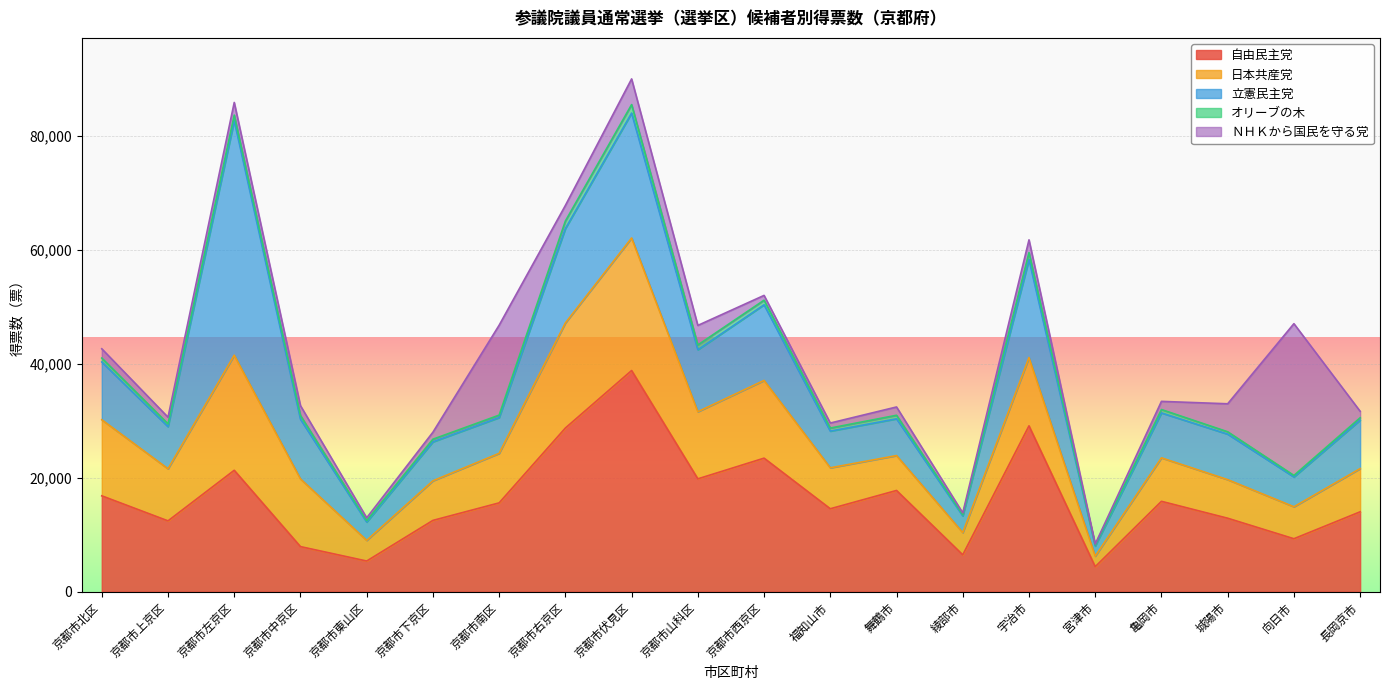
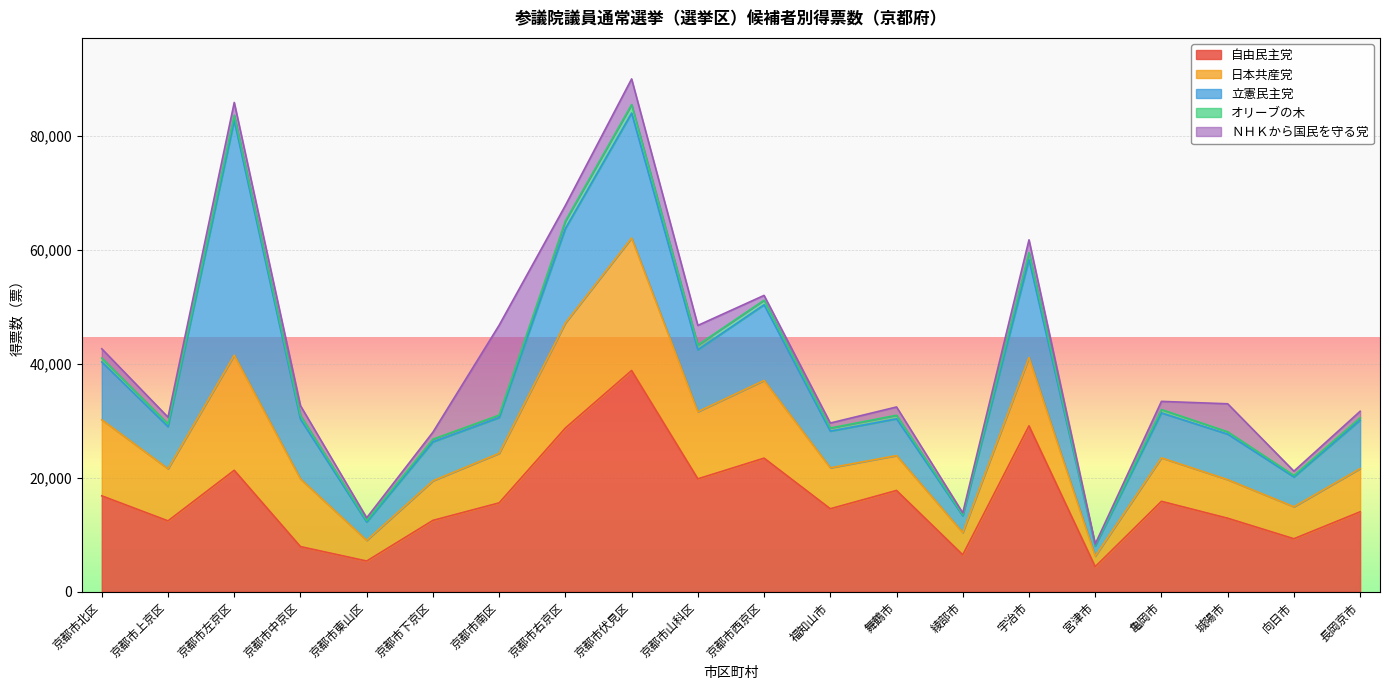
  {
    "自由民主党": {
      "京都市北区": "17,000",
      "京都市上京区": "12,000",
      "京都市左京区": "21,000",
      "京都市中京区": "8,000",
      "京都市東山区": "5,000",
      "京都市下京区": "13,000",
      "京都市南区": "16,000",
      "京都市右京区": "29,000",
      "京都市伏見区": "39,000",
      "京都市山科区": "20,000",
      "京都市西京区": "23,000",
      "福知山市": "15,000",
      "舞鶴市": "18,000",
      "綾部市": "6,000",
      "宇治市": "29,000",
      "宮津市": "4,000",
      "亀岡市": "16,000",
      "城陽市": "13,000",
      "向日市": "9,000",
      "長岡京市": "14,000"
    },
    "日本共産党": {
      "京都市北区": "13,000",
      "京都市上京区": "9,000",
      "京都市左京区": "20,000",
      "京都市中京区": "12,000",
      "京都市東山区": "4,000",
      "京都市下京区": "7,000",
      "京都市南区": "9,000",
      "京都市右京区": "18,000",
      "京都市伏見区": "23,000",
      "京都市山科区": "12,000",
      "京都市西京区": "14,000",
      "福知山市": "7,000",
      "舞鶴市": "6,000",
      "綾部市": "4,000",
      "宇治市": "12,000",
      "宮津市": "2,000",
      "亀岡市": "8,000",
      "城陽市": "7,000",
      "向日市": "6,000",
      "長岡京市": "8,000"
    },
    "立憲民主党": {
      "京都市北区": "10,000",
      "京都市上京区": "7,000",
      "京都市左京区": "41,000",
      "京都市中京区": "10,000",
      "京都市下京区": "7,000",
      "京都市右京区": "17,000",
      "京都市伏見区": "22,000",
      "京都市山科区": "11,000",
      "京都市西京区": "13,000",
      "福知山市": "6,000",
      "舞鶴市": "6,000",
      "宇治市": "17,000",
      "亀岡市": "8,000"
    },
    "オリーブの木": {
      "京都市北区": "1,000",
      "京都市上京区": "0",
      "京都市左京区": "1,000",
      "京都市中京区": "1,000",
      "京都市下京区": "0",
      "京都市右京区": "1,000",
      "京都市伏見区": "1,000",
      "京都市山科区": "1,000",
      "京都市西京区": "1,000",
      "福知山市": "1,000",
      "舞鶴市": "1,000",
      "宇治市": "1,000",
      "亀岡市": "1,000"
    },
    "ＮＨＫから国民を守る党": {
      "京都市北区": "2,000",
      "京都市上京区": "1,000",
      "京都市左京区": "2,000",
      "京都市中京区": "2,000",
      "京都市東山区": "0",
      "京都市下京区": "1,000",
      "京都市南区": "16,000",
      "京都市右京区": "3,000",
      "京都市伏見区": "5,000",
      "京都市山科区": "3,000",
      "京都市西京区": "1,000",
      "福知山市": "1,000",
      "舞鶴市": "1,000",
      "宇治市": "2,000",
      "亀岡市": "1,000",
      "城陽市": "5,000",
-     "向日市": "27,000",
+     "向日市": "1,000",
      "長岡京市": "1,000"
    }
  }
